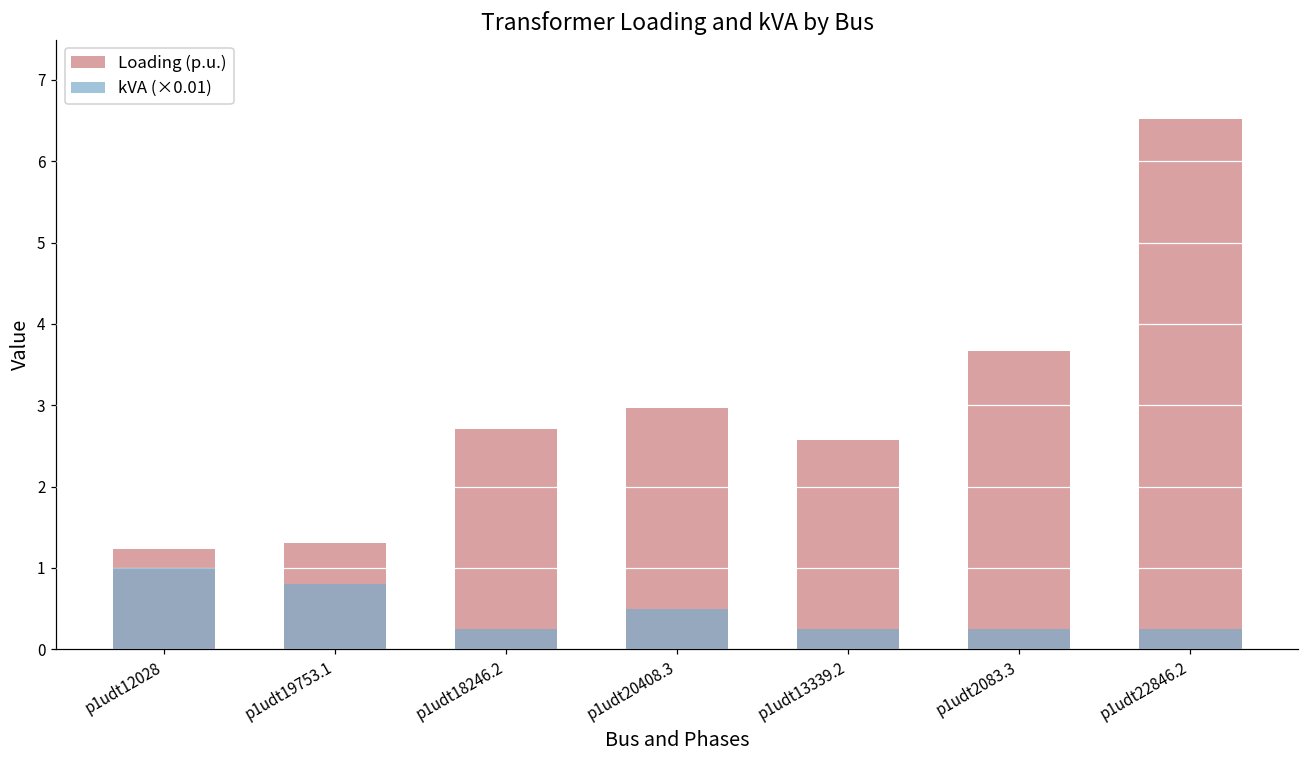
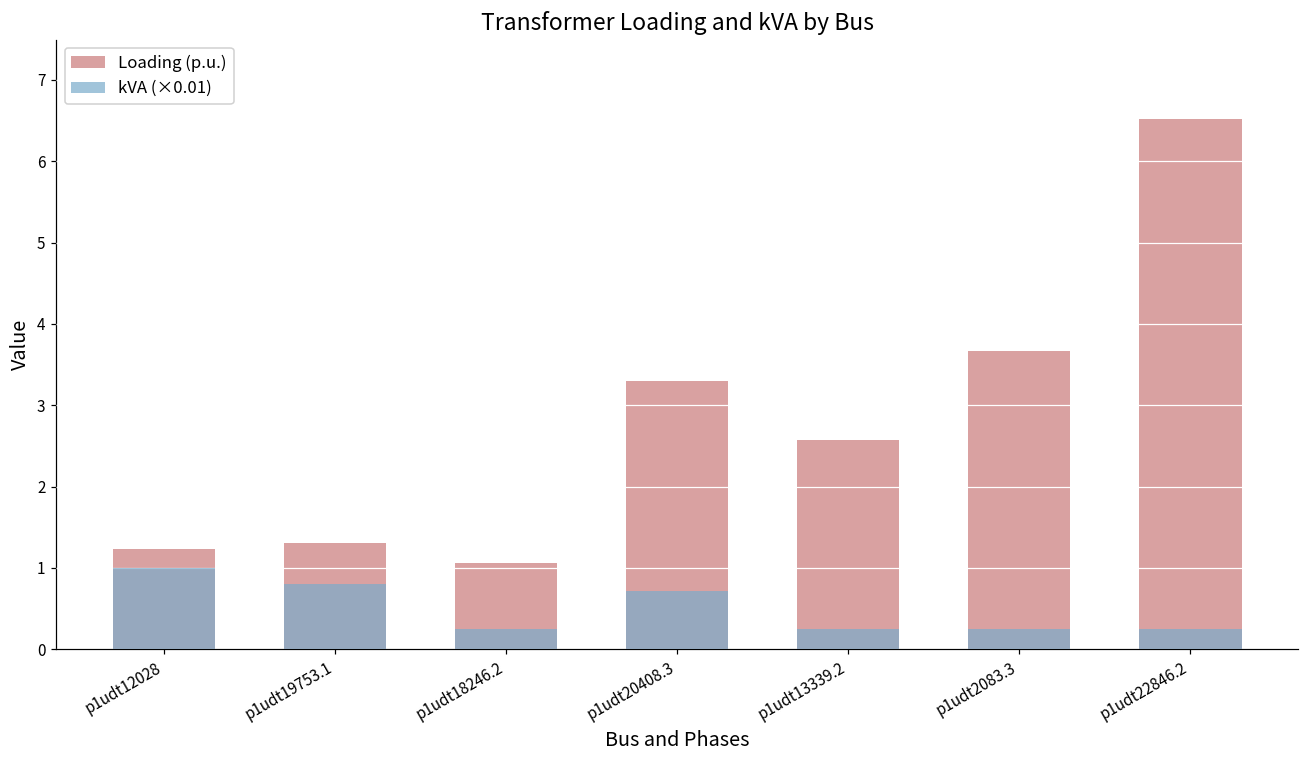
  {
    "Loading (p.u.)": {
      "p1udt12028": 1.2,
      "p1udt19753.1": 1.3,
-     "p1udt18246.2": 2.7,
-     "p1udt20408.3": 3.0,
+     "p1udt18246.2": 1.1,
+     "p1udt20408.3": 3.3,
      "p1udt13339.2": 2.6,
      "p1udt2083.3": 3.7,
      "p1udt22846.2": 6.5
    },
    "kVA (×0.01)": {
-     "p1udt20408.3": 0.5
+     "p1udt20408.3": 0.7
    }
  }
